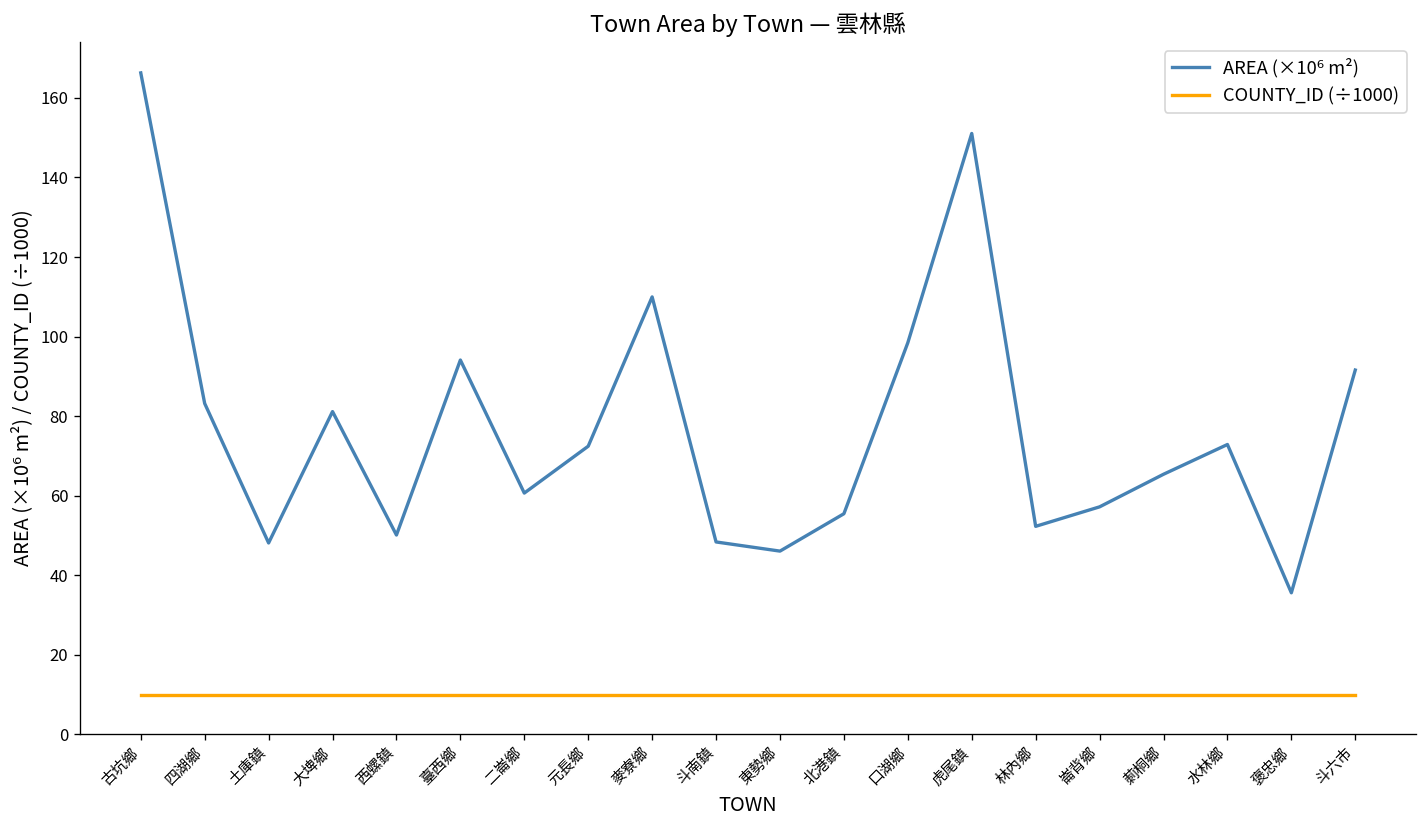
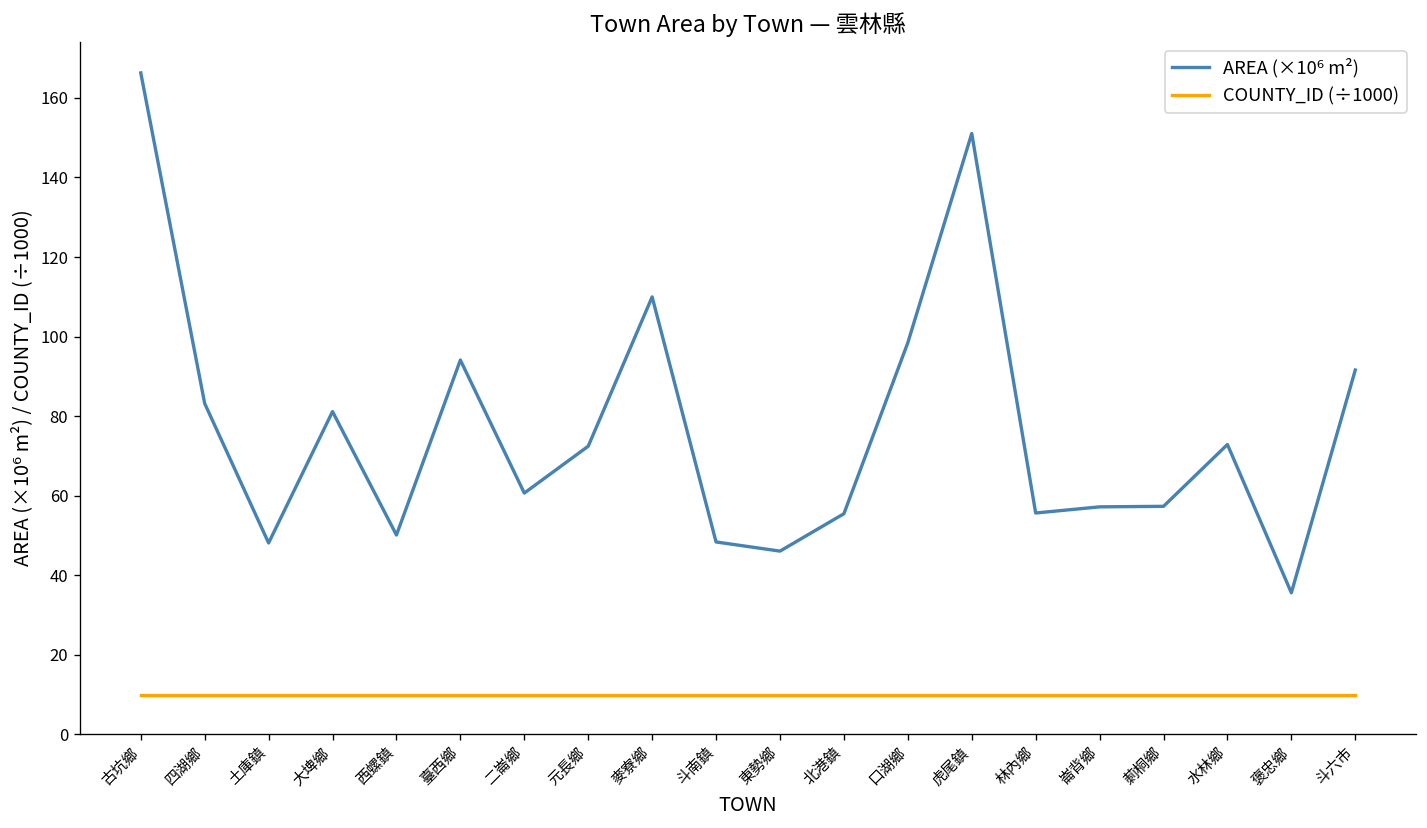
  {
    "AREA (×10⁶ m²)": {
      "古坑鄉": 166,
      "四湖鄉": 83,
      "土庫鎮": 48,
      "大埤鄉": 81,
      "西螺鎮": 50,
      "臺西鄉": 94,
      "二崙鄉": 61,
      "元長鄉": 72,
      "麥寮鄉": 110,
      "斗南鎮": 48,
      "東勢鄉": 46,
      "北港鎮": 55,
      "口湖鄉": 98,
      "虎尾鎮": 151,
-     "林內鄉": 52,
+     "林內鄉": 56,
      "崙背鄉": 57,
-     "莿桐鄉": 65,
+     "莿桐鄉": 57,
      "水林鄉": 73,
      "褒忠鄉": 36,
      "斗六市": 92
    },
    "COUNTY_ID (÷1000)": {
      "古坑鄉": 10,
      "四湖鄉": 10,
      "土庫鎮": 10,
      "大埤鄉": 10,
      "西螺鎮": 10,
      "臺西鄉": 10,
      "二崙鄉": 10,
      "元長鄉": 10,
      "麥寮鄉": 10,
      "斗南鎮": 10,
      "東勢鄉": 10,
      "北港鎮": 10,
      "口湖鄉": 10,
      "虎尾鎮": 10,
      "林內鄉": 10,
      "崙背鄉": 10,
      "莿桐鄉": 10,
      "水林鄉": 10,
      "褒忠鄉": 10,
      "斗六市": 10
    }
  }
